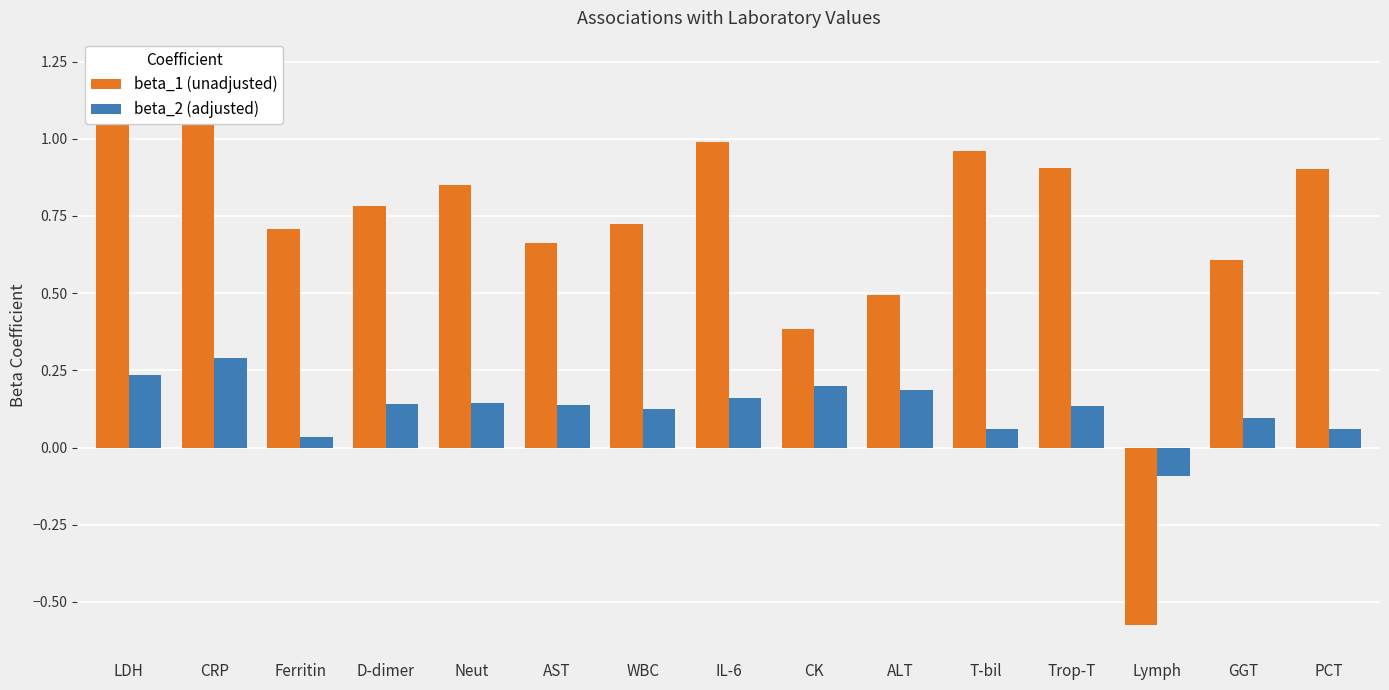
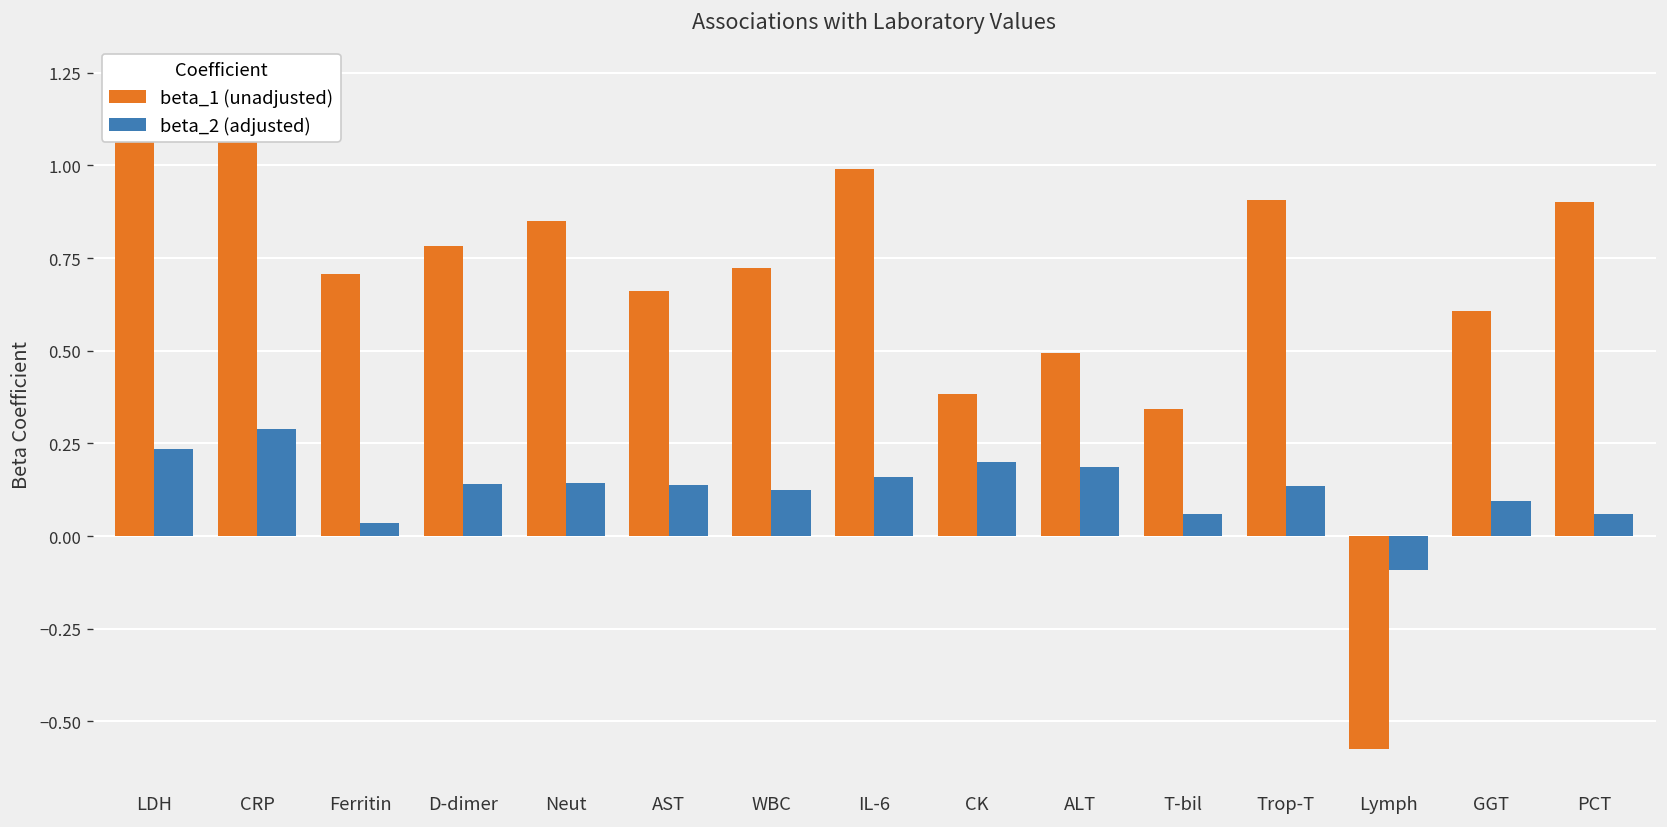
  {
    "beta_1 (unadjusted)": {
      "Ferritin": 0.71,
      "D-dimer": 0.78,
      "Neut": 0.85,
      "AST": 0.66,
      "WBC": 0.72,
      "IL-6": 0.99,
      "CK": 0.38,
      "ALT": 0.50,
-     "T-bil": 0.96,
+     "T-bil": 0.34,
      "Trop-T": 0.91,
      "Lymph": -0.58,
      "GGT": 0.61,
      "PCT": 0.90
    },
    "beta_2 (adjusted)": {
      "LDH": 0.23,
      "CRP": 0.29,
      "Ferritin": 0.03,
      "D-dimer": 0.14,
      "Neut": 0.14,
      "AST": 0.14,
      "WBC": 0.13,
      "IL-6": 0.16,
      "CK": 0.20,
      "ALT": 0.19,
      "T-bil": 0.06,
      "Trop-T": 0.14,
      "Lymph": -0.09,
      "GGT": 0.10,
      "PCT": 0.06
    }
  }
